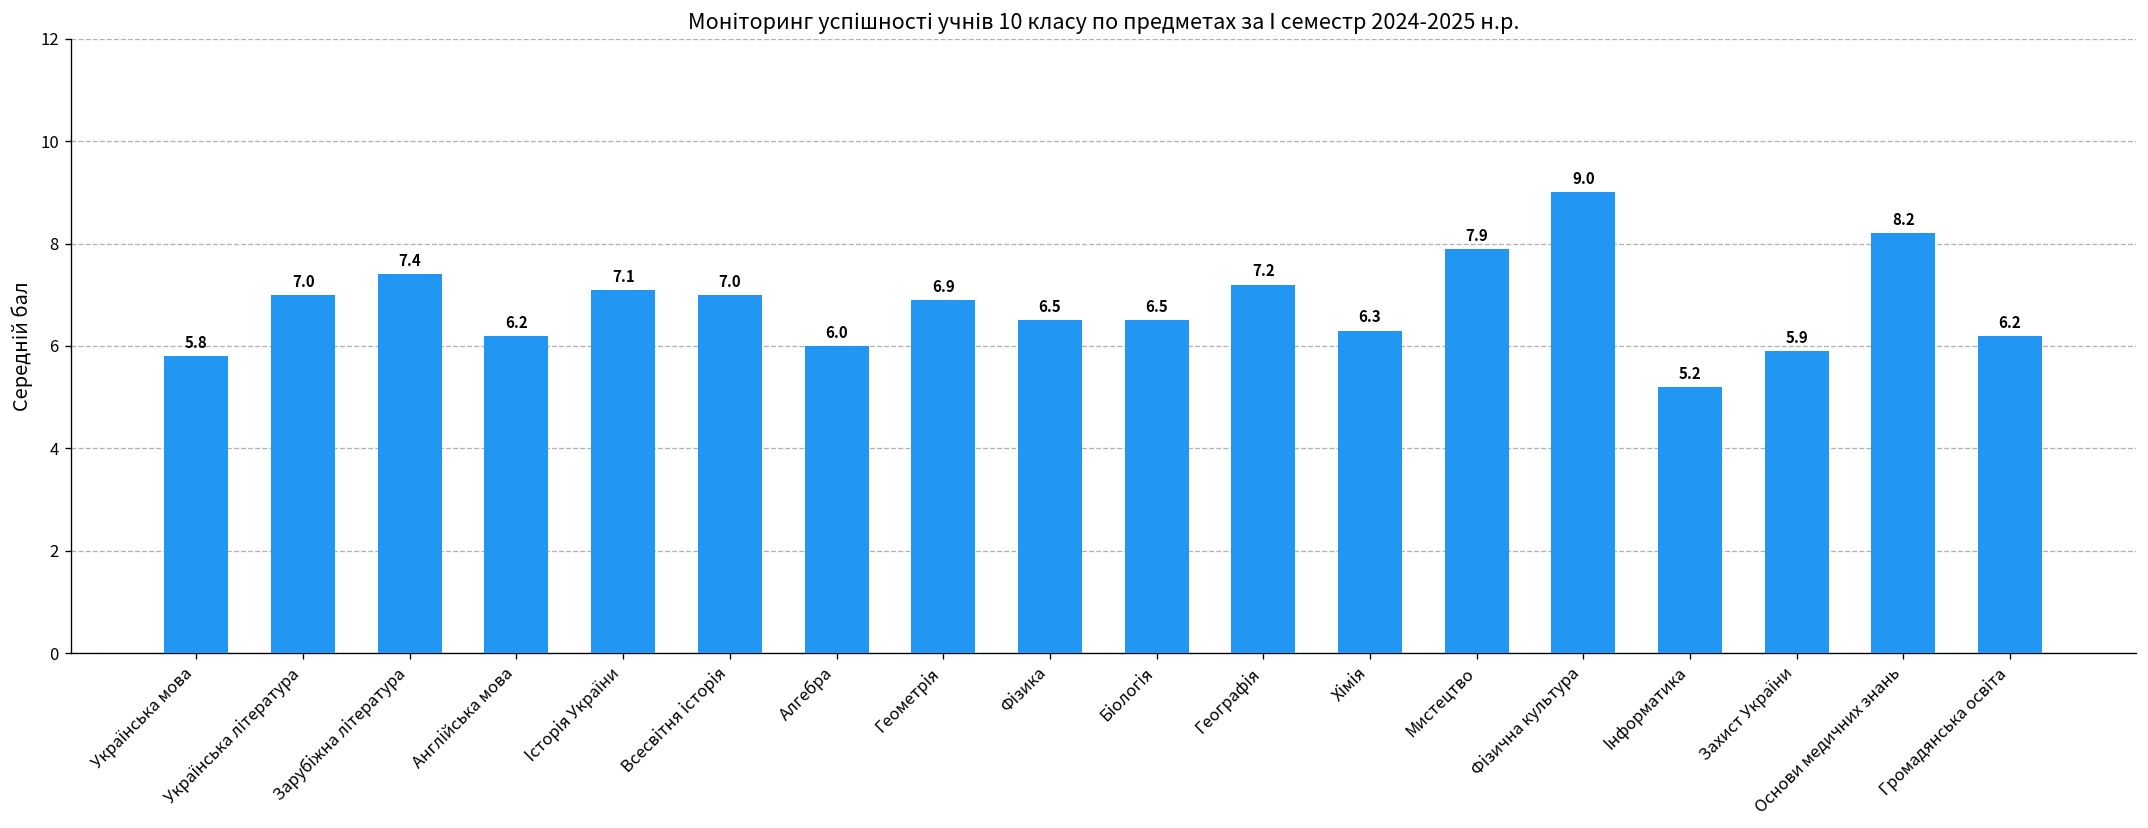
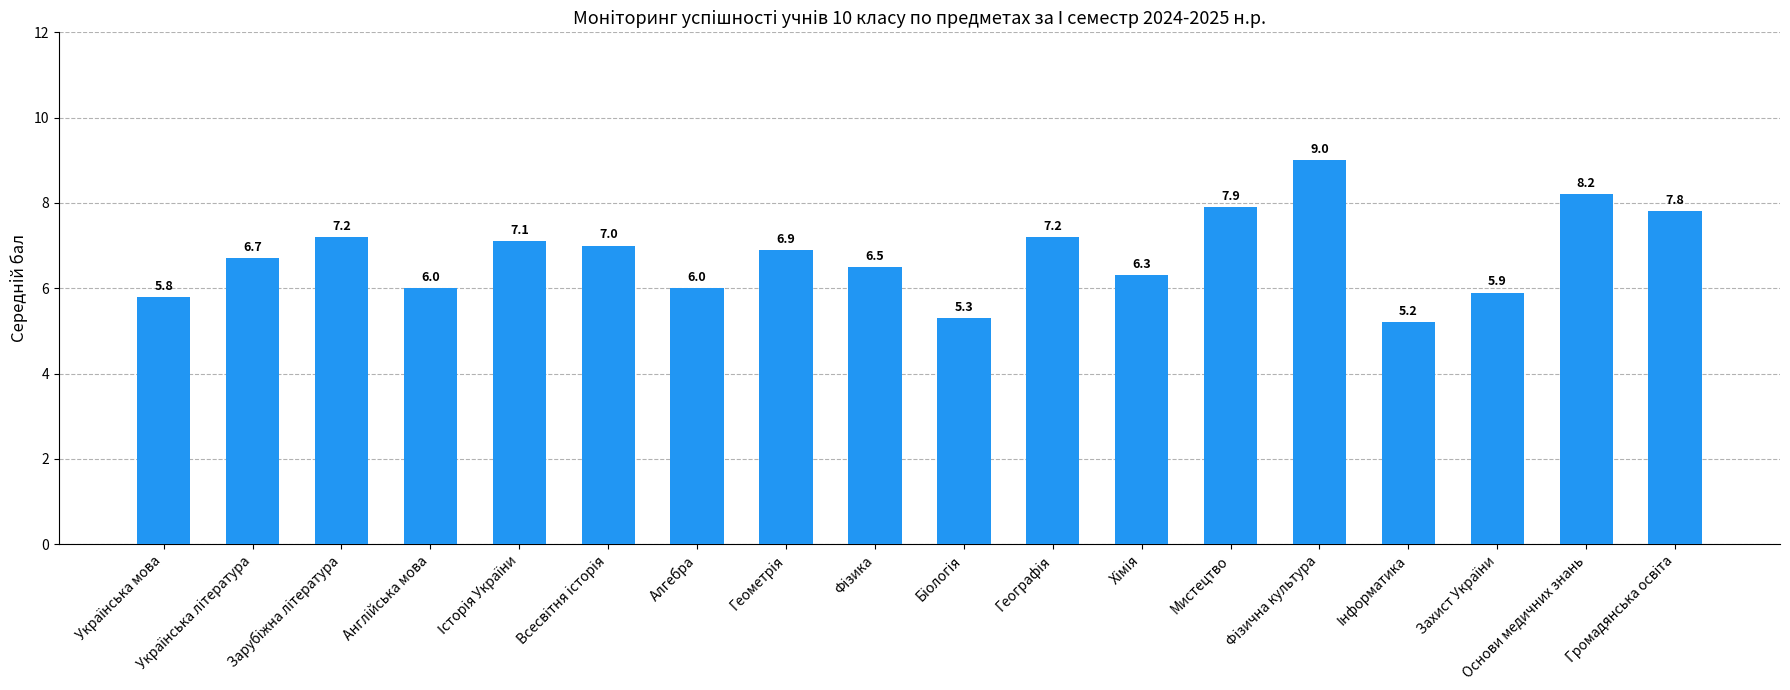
  {
    "Українська мова": 5.8,
-   "Українська література": 7.0,
-   "Зарубіжна література": 7.4,
-   "Англійська мова": 6.2,
+   "Українська література": 6.7,
+   "Зарубіжна література": 7.2,
+   "Англійська мова": 6.0,
    "Історія України": 7.1,
    "Всесвітня історія": 7.0,
    "Алгебра": 6.0,
    "Геометрія": 6.9,
    "Фізика": 6.5,
-   "Біологія": 6.5,
+   "Біологія": 5.3,
    "Географія": 7.2,
    "Хімія": 6.3,
    "Мистецтво": 7.9,
    "Фізична культура": 9.0,
    "Інформатика": 5.2,
    "Захист України": 5.9,
    "Основи медичних знань": 8.2,
-   "Громадянська освіта": 6.2
+   "Громадянська освіта": 7.8
  }
